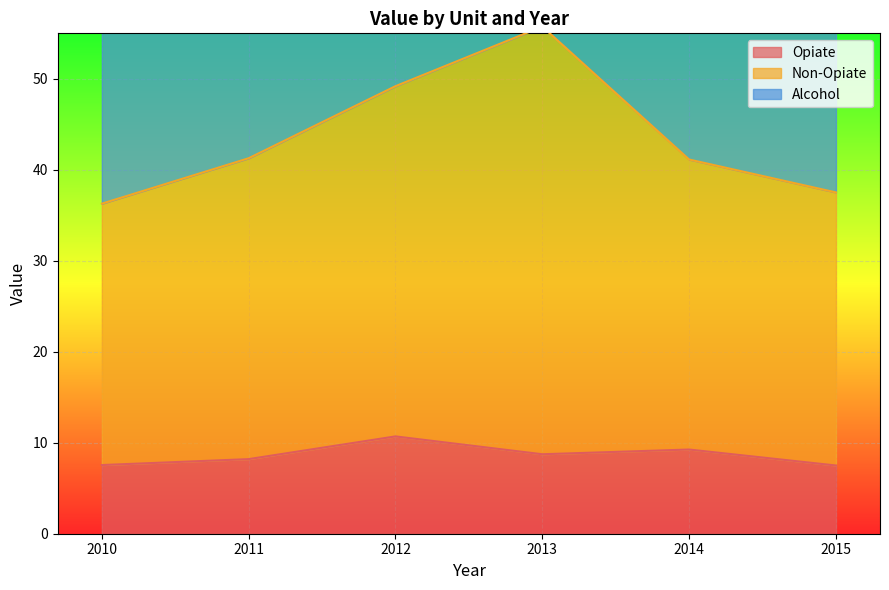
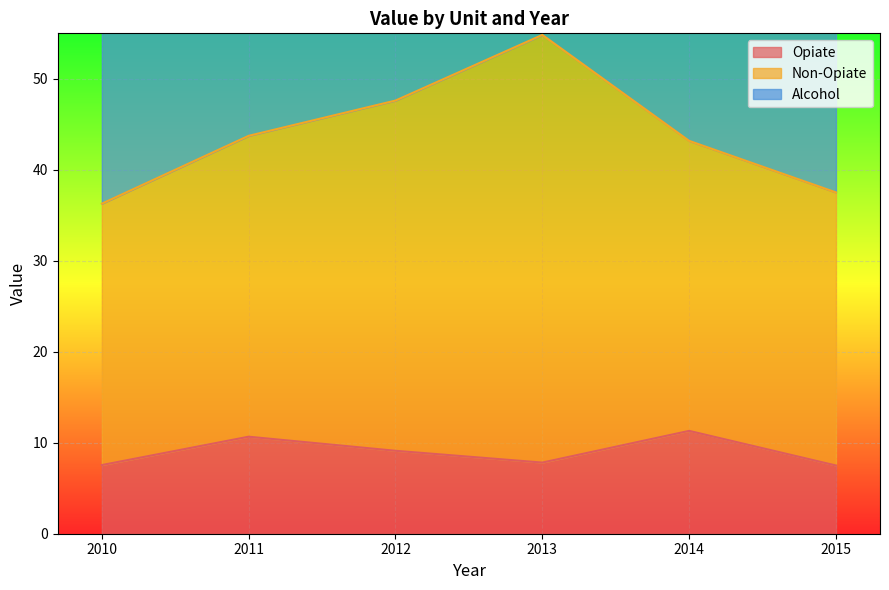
  {
    "Opiate": {
      "2010": 8,
-     "2011": 8,
-     "2012": 11,
-     "2013": 9,
-     "2014": 9,
+     "2011": 11,
+     "2012": 9,
+     "2013": 8,
+     "2014": 11,
      "2015": 7
    },
    "Non-Opiate": {
      "2010": 29,
      "2011": 33,
      "2012": 38,
      "2014": 32,
      "2015": 30
    }
  }
